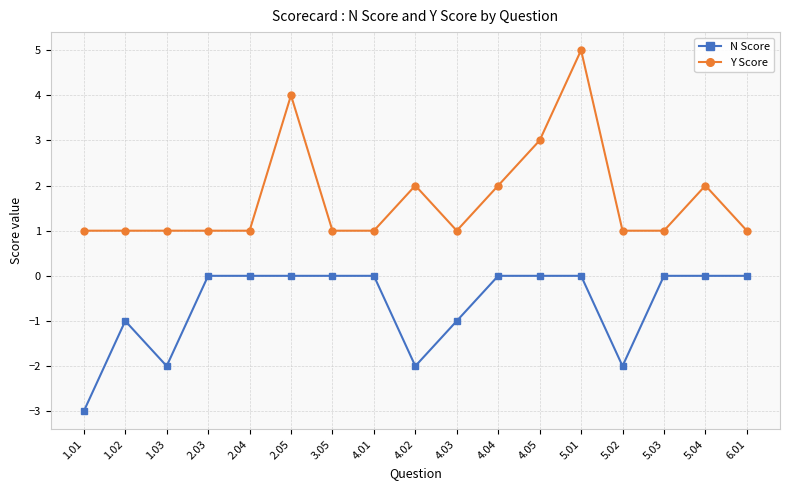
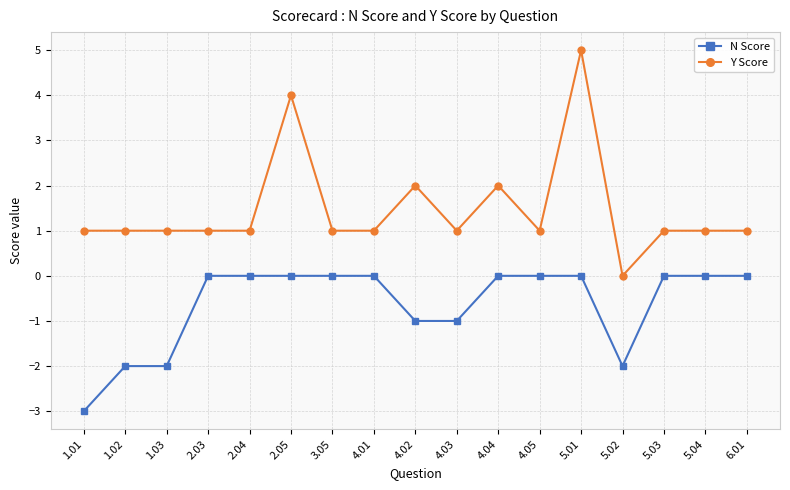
  {
    "N Score": {
      "1.01": -3,
-     "1.02": -1,
+     "1.02": -2,
      "1.03": -2,
      "2.03": 0,
      "2.04": 0,
      "2.05": 0,
      "3.05": 0,
      "4.01": 0,
-     "4.02": -2,
+     "4.02": -1,
      "4.03": -1,
      "4.04": 0,
      "4.05": 0,
      "5.01": 0,
      "5.02": -2,
      "5.03": 0,
      "5.04": 0,
      "6.01": 0
    },
    "Y Score": {
      "1.01": 1,
      "1.02": 1,
      "1.03": 1,
      "2.03": 1,
      "2.04": 1,
      "2.05": 4,
      "3.05": 1,
      "4.01": 1,
      "4.02": 2,
      "4.03": 1,
      "4.04": 2,
-     "4.05": 3,
+     "4.05": 1,
      "5.01": 5,
-     "5.02": 1,
+     "5.02": 0,
      "5.03": 1,
-     "5.04": 2,
+     "5.04": 1,
      "6.01": 1
    }
  }
